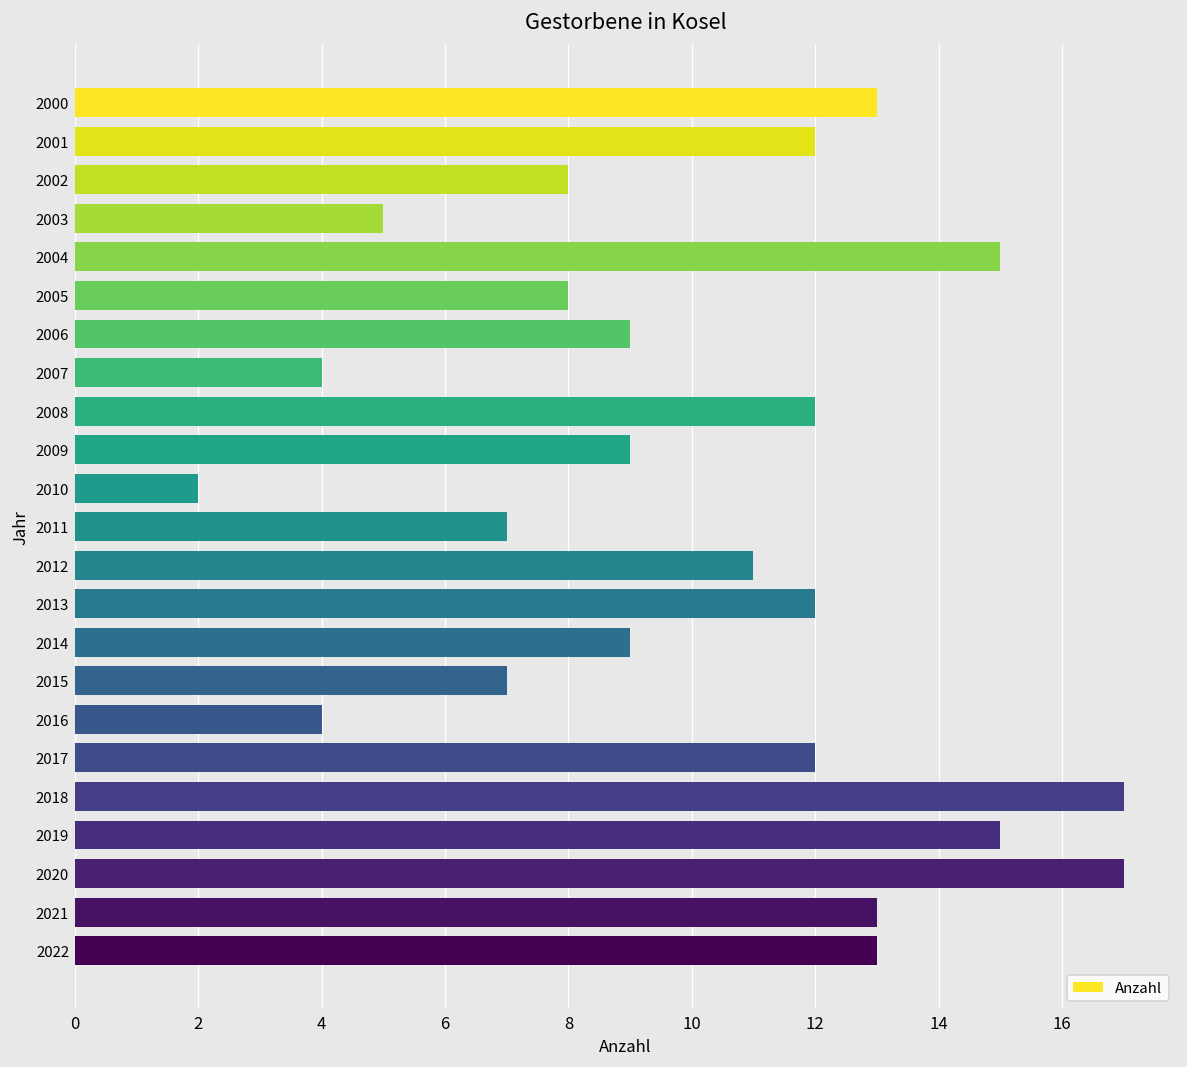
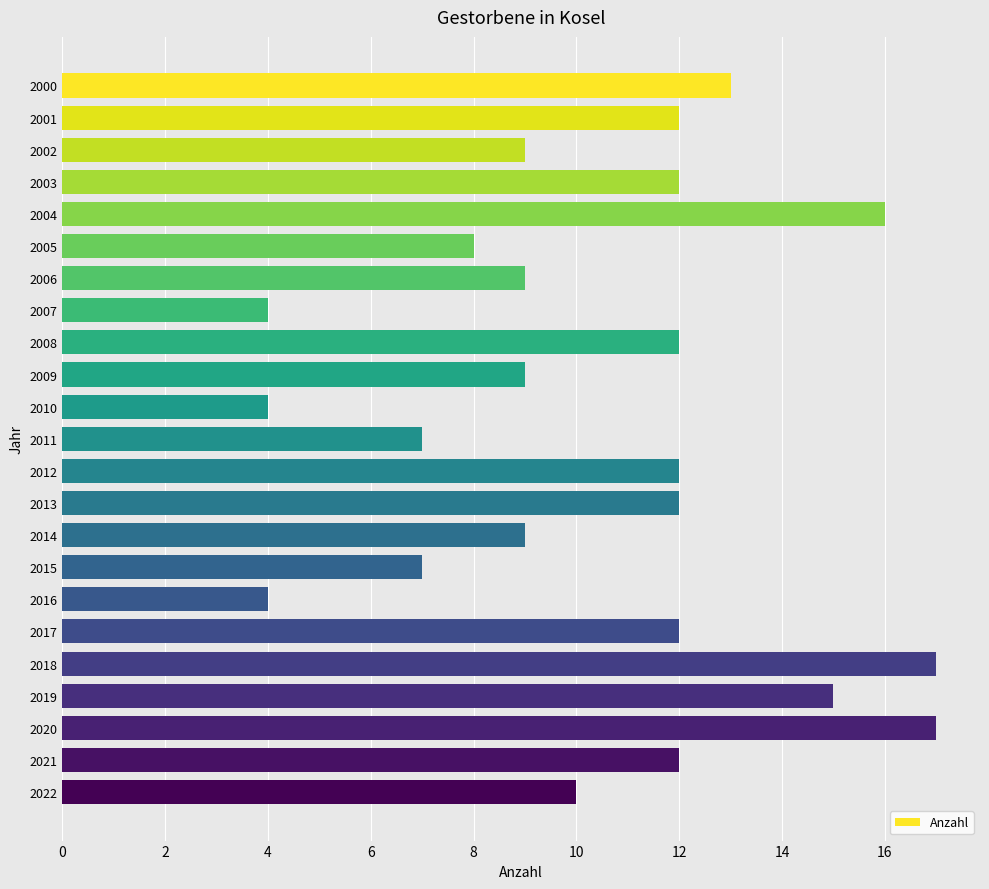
  {
    "2000": 13,
    "2001": 12,
-   "2002": 8,
-   "2003": 5,
-   "2004": 15,
+   "2002": 9,
+   "2003": 12,
+   "2004": 16,
    "2005": 8,
    "2006": 9,
    "2007": 4,
    "2008": 12,
    "2009": 9,
-   "2010": 2,
+   "2010": 4,
    "2011": 7,
-   "2012": 11,
+   "2012": 12,
    "2013": 12,
    "2014": 9,
    "2015": 7,
    "2016": 4,
    "2017": 12,
    "2018": 17,
    "2019": 15,
    "2020": 17,
-   "2021": 13,
-   "2022": 13
+   "2021": 12,
+   "2022": 10
  }
